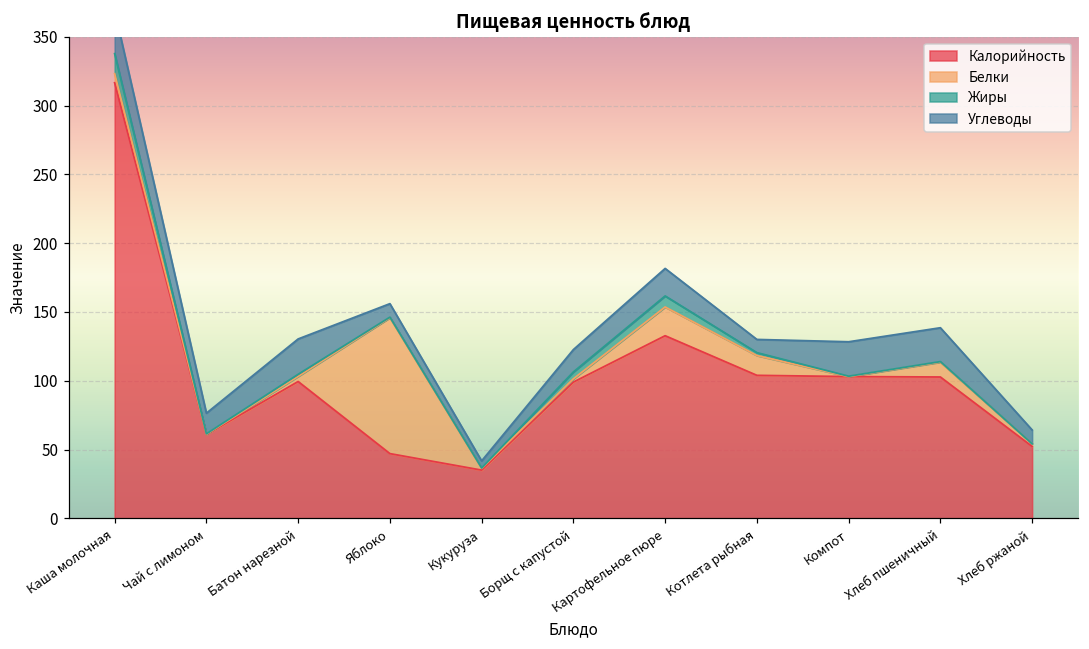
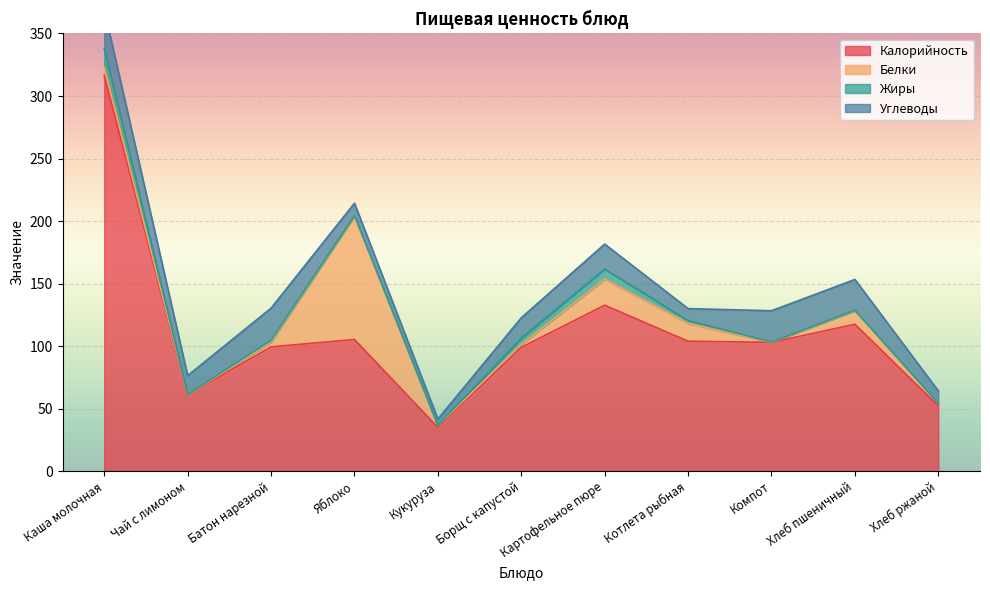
  {
    "Калорийность": {
      "Каша молочная": 317,
      "Батон нарезной": 99,
-     "Яблоко": 47,
+     "Яблоко": 105,
      "Борщ с капустой": 99,
      "Картофельное пюре": 133,
      "Котлета рыбная": 104,
-     "Хлеб пшеничный": 103
+     "Хлеб пшеничный": 118
    },
    "Белки": {
      "Каша молочная": 7,
      "Борщ с капустой": 2,
      "Картофельное пюре": 21,
      "Котлета рыбная": 14
    }
  }
